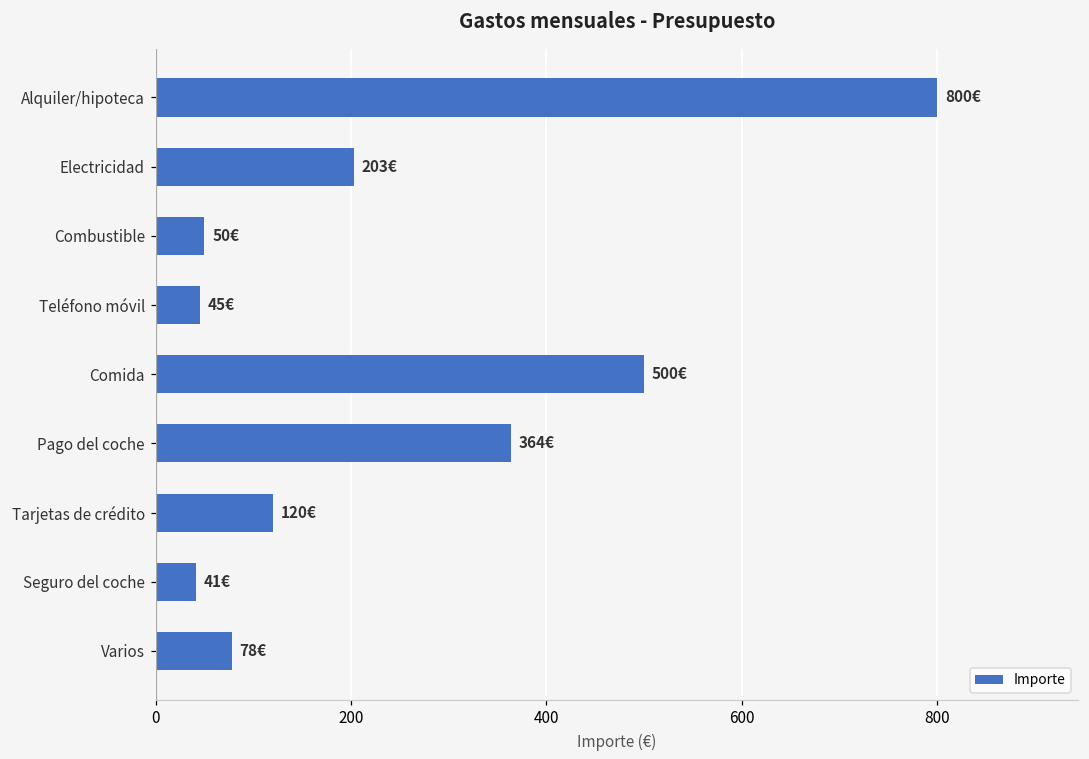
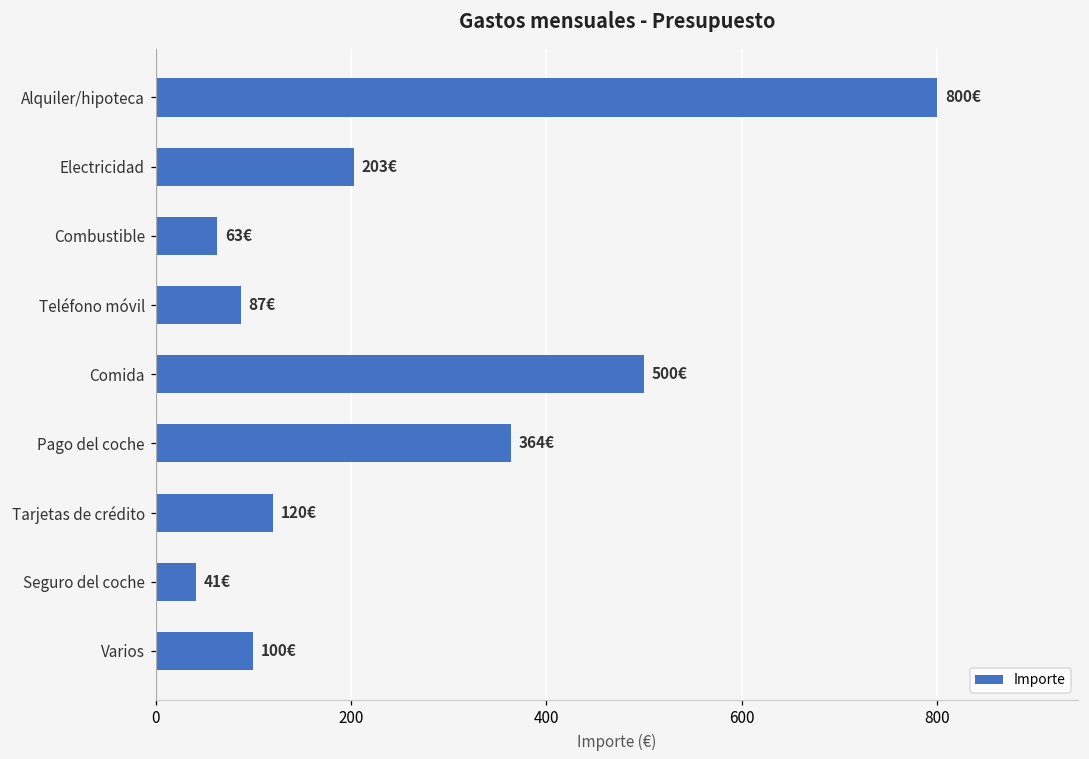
  {
    "Alquiler/hipoteca": "800€",
    "Electricidad": "203€",
-   "Combustible": "50€",
-   "Teléfono móvil": "45€",
+   "Combustible": "63€",
+   "Teléfono móvil": "87€",
    "Comida": "500€",
    "Pago del coche": "364€",
    "Tarjetas de crédito": "120€",
    "Seguro del coche": "41€",
-   "Varios": "78€"
+   "Varios": "100€"
  }
